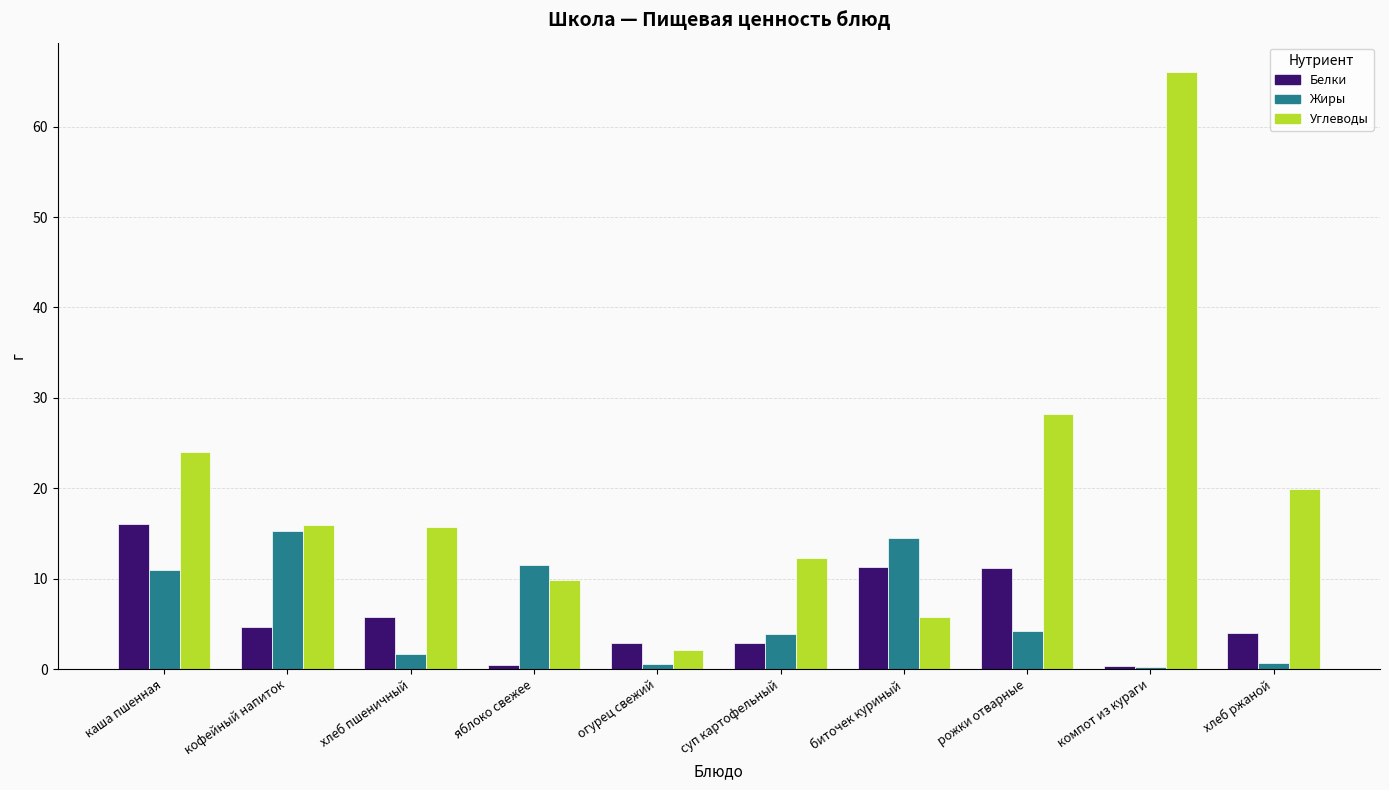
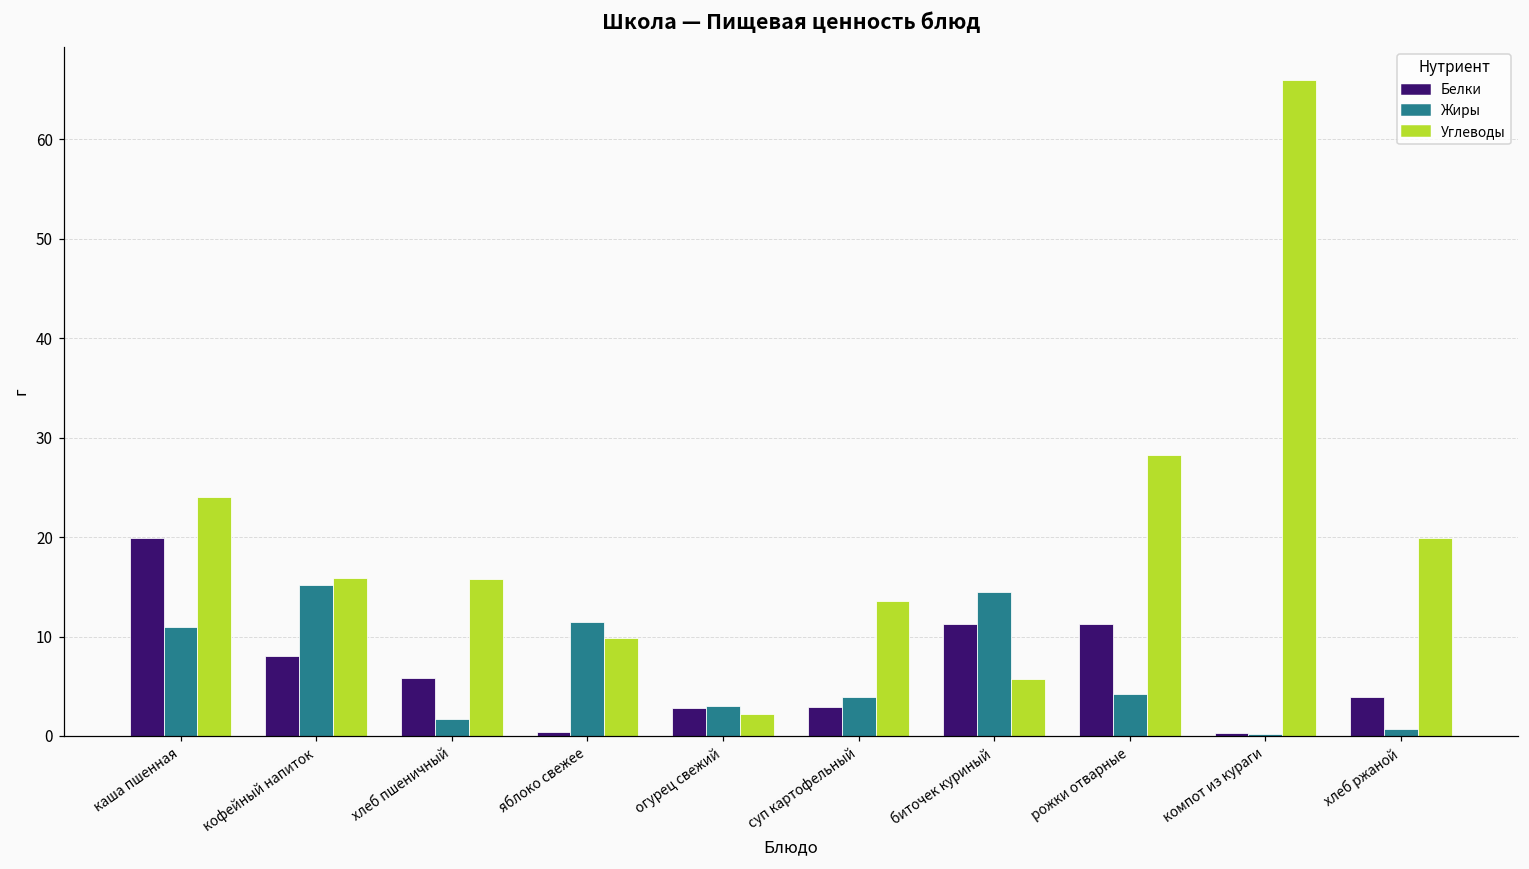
  {
    "Белки": {
-     "каша пшенная": 16,
-     "кофейный напиток": 5,
+     "каша пшенная": 20,
+     "кофейный напиток": 8,
      "хлеб пшеничный": 6,
      "яблоко свежее": 0,
      "огурец свежий": 3,
      "суп картофельный": 3,
      "биточек куриный": 11,
      "рожки отварные": 11,
      "компот из кураги": 0,
      "хлеб ржаной": 4
    },
    "Жиры": {
      "каша пшенная": 11,
      "кофейный напиток": 15,
      "хлеб пшеничный": 2,
      "яблоко свежее": 12,
-     "огурец свежий": 1,
+     "огурец свежий": 3,
      "суп картофельный": 4,
      "биточек куриный": 15,
      "рожки отварные": 4,
      "хлеб ржаной": 1
    },
    "Углеводы": {
      "каша пшенная": 24,
      "кофейный напиток": 16,
      "хлеб пшеничный": 16,
      "яблоко свежее": 10,
      "огурец свежий": 2,
-     "суп картофельный": 12,
+     "суп картофельный": 14,
      "биточек куриный": 6,
      "рожки отварные": 28,
      "компот из кураги": 66,
      "хлеб ржаной": 20
    }
  }
